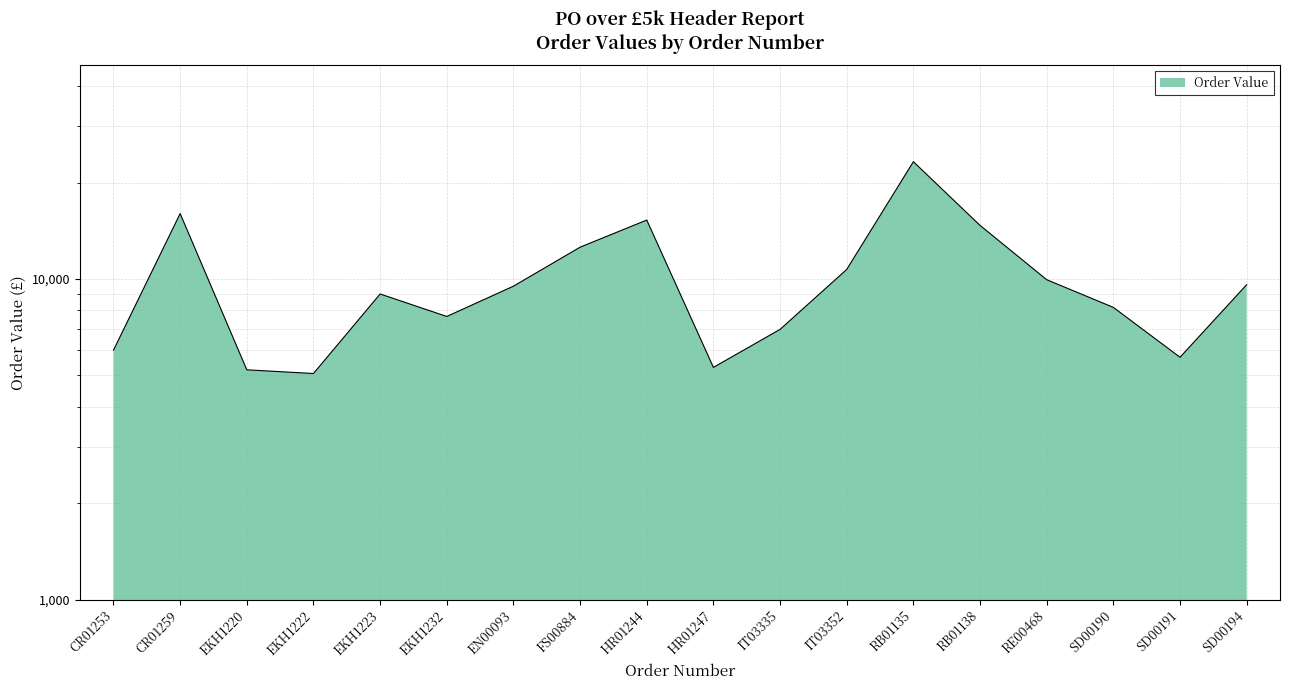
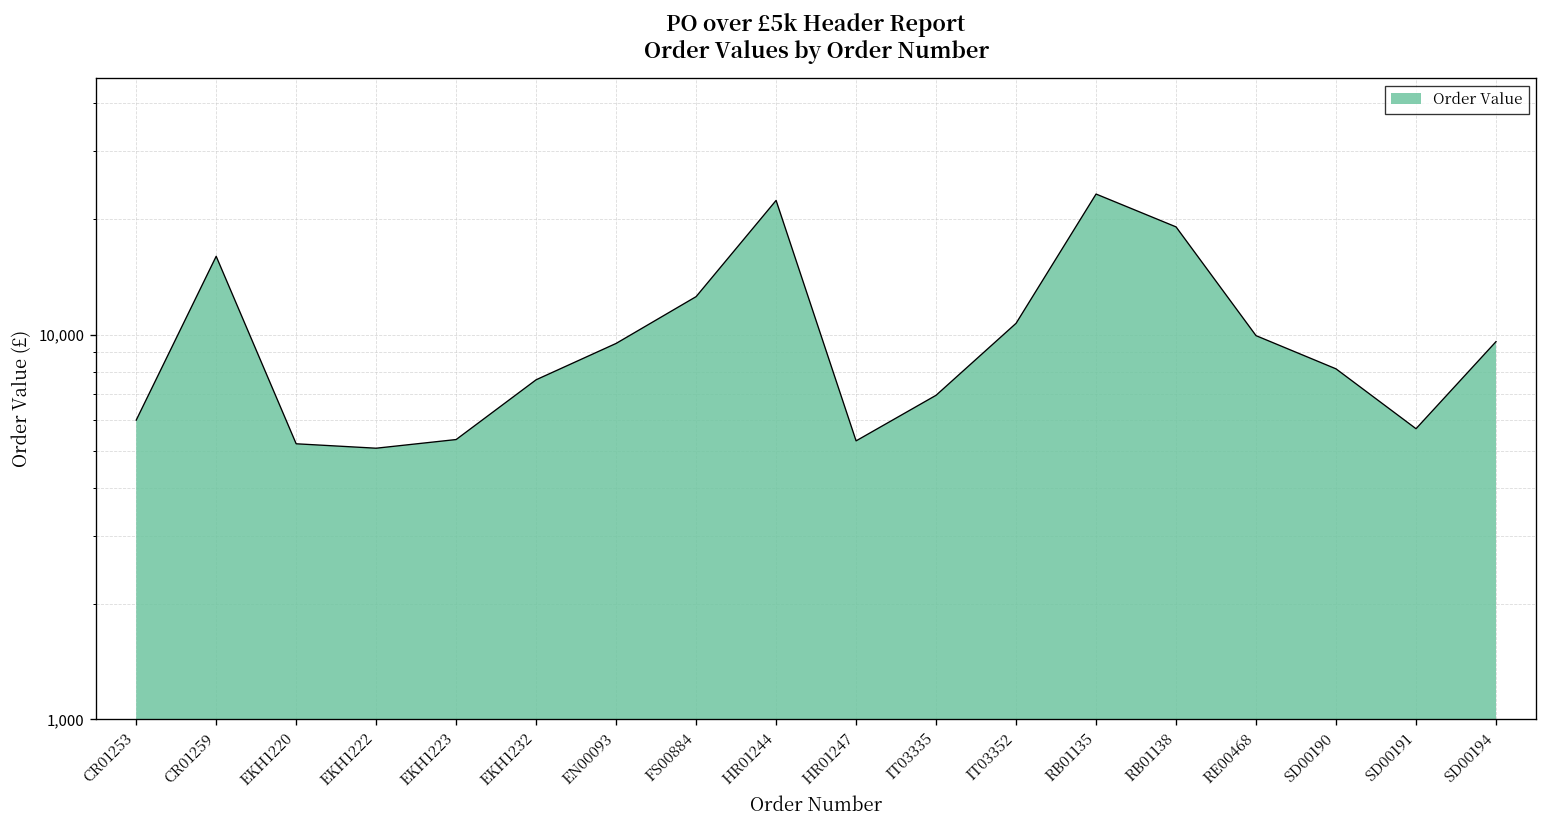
  {
    "CR01253": "6,000",
    "CR01259": "16,000",
    "EKH1220": "5,200",
    "EKH1222": "5,100",
-   "EKH1223": "9,000",
+   "EKH1223": "5,300",
    "EKH1232": "7,600",
    "EN00093": "9,500",
    "FS00884": "12,600",
-   "HR01244": "15,000",
+   "HR01244": "22,000",
    "HR01247": "5,300",
    "IT03335": "7,000",
    "IT03352": "10,700",
    "RB01135": "23,000",
-   "RB01138": "15,000",
+   "RB01138": "19,000",
    "RE00468": "10,000",
    "SD00190": "8,200",
    "SD00191": "5,700",
    "SD00194": "9,600"
  }
